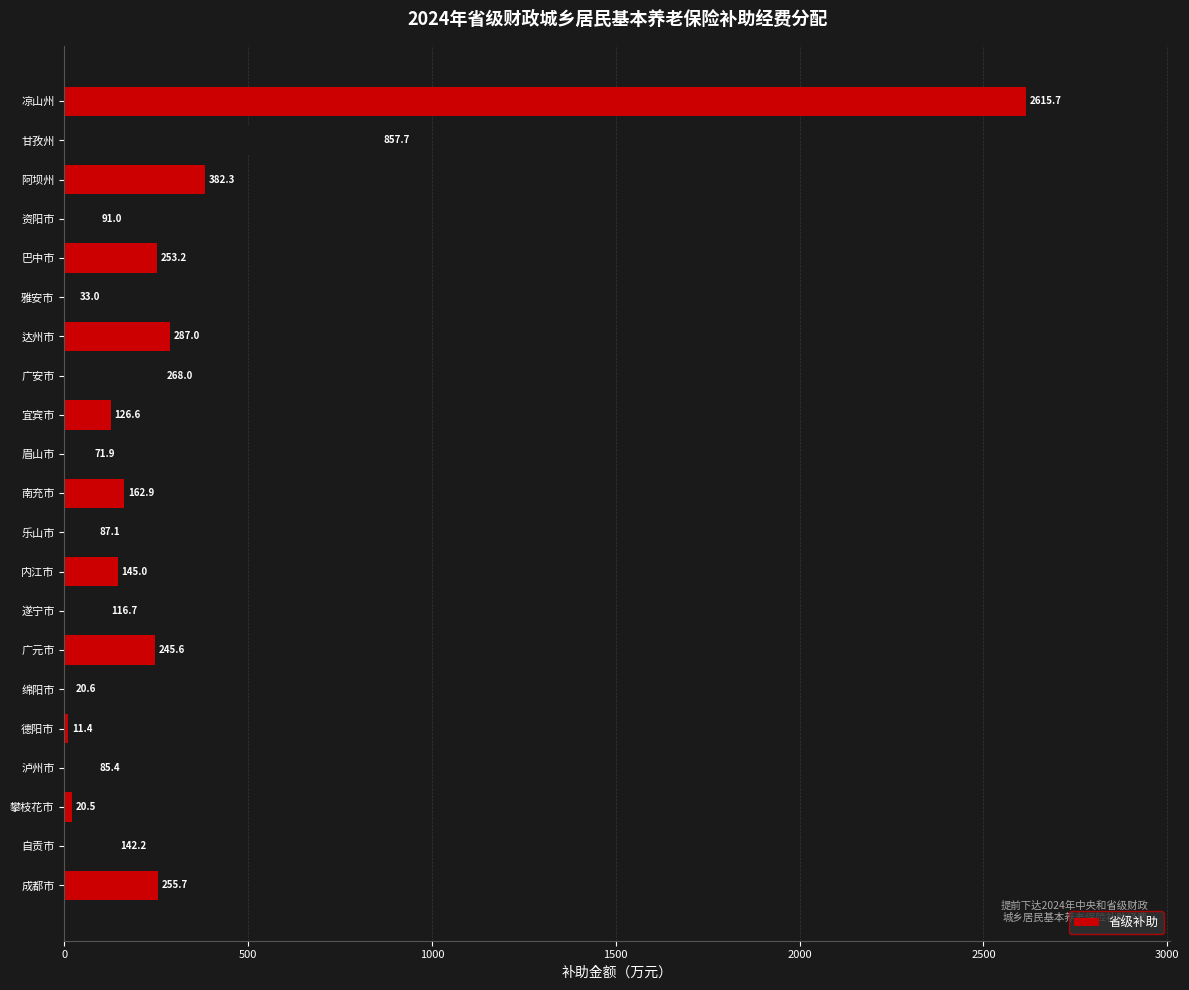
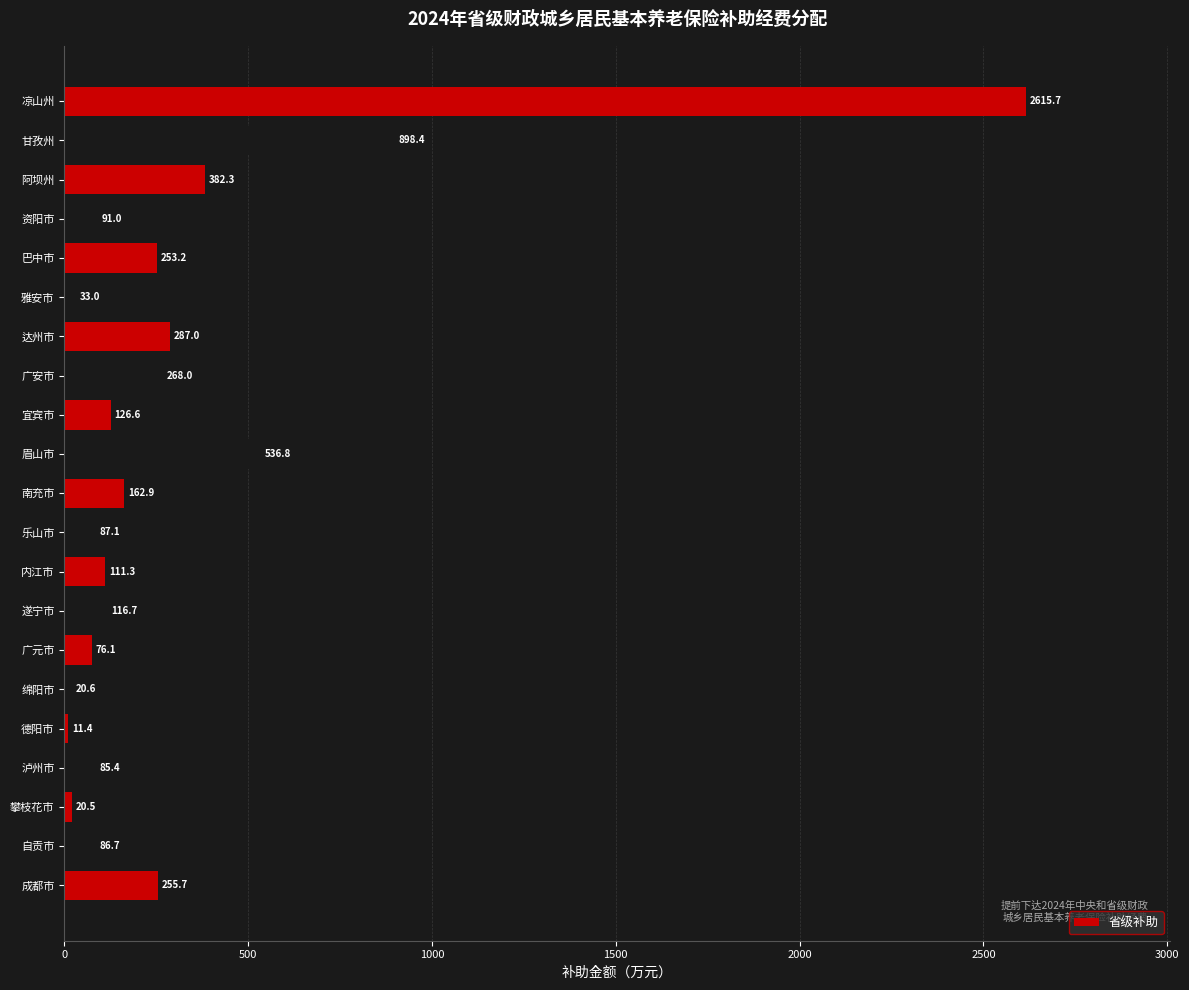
  {
    "凉山州": 2615.7,
-   "甘孜州": 857.7,
+   "甘孜州": 898.4,
    "阿坝州": 382.3,
    "资阳市": 91.0,
    "巴中市": 253.2,
    "雅安市": 33.0,
    "达州市": 287.0,
    "广安市": 268.0,
    "宜宾市": 126.6,
-   "眉山市": 71.9,
+   "眉山市": 536.8,
    "南充市": 162.9,
    "乐山市": 87.1,
-   "内江市": 145.0,
+   "内江市": 111.3,
    "遂宁市": 116.7,
-   "广元市": 245.6,
+   "广元市": 76.1,
    "绵阳市": 20.6,
    "德阳市": 11.4,
    "泸州市": 85.4,
    "攀枝花市": 20.5,
-   "自贡市": 142.2,
+   "自贡市": 86.7,
    "成都市": 255.7
  }
